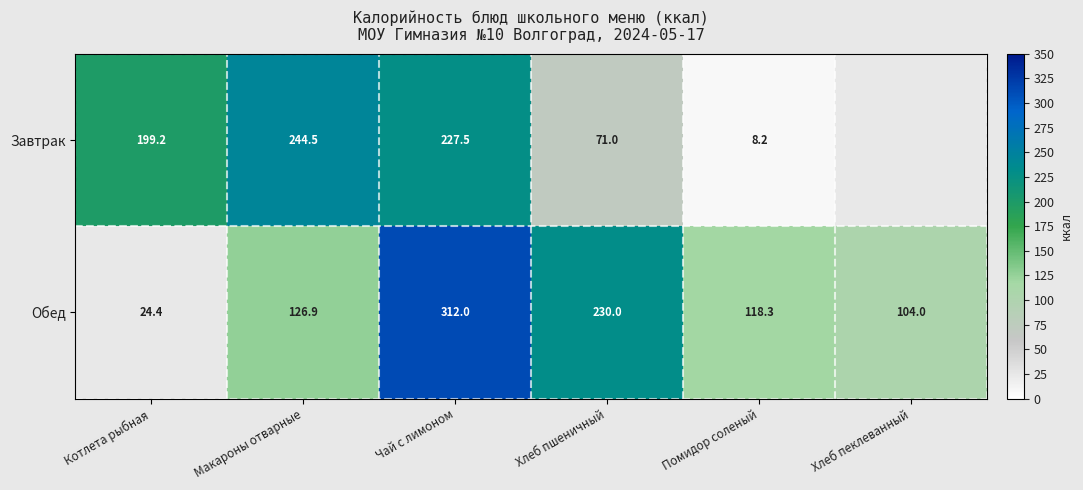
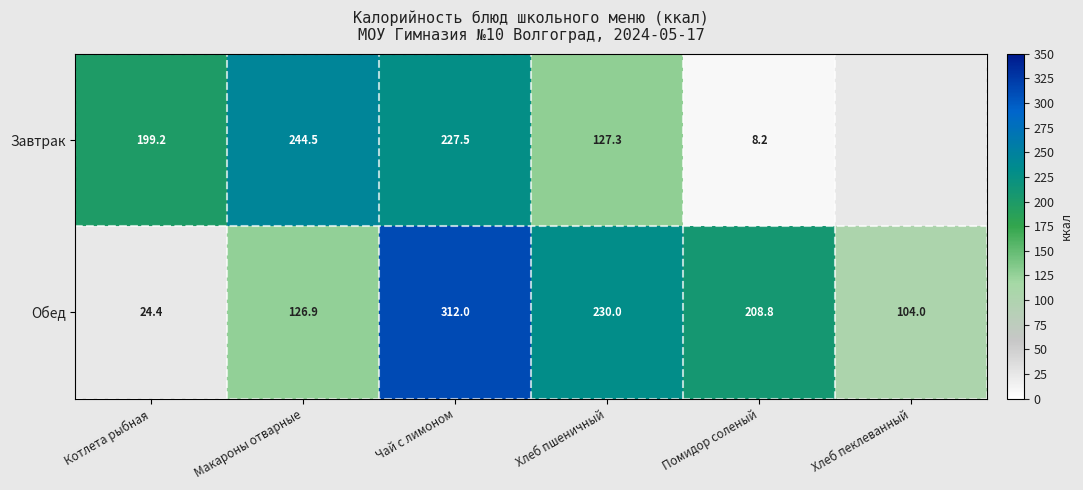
  {
    "Завтрак": {
      "Котлета рыбная": 199.2,
      "Макароны отварные": 244.5,
      "Чай с лимоном": 227.5,
-     "Хлеб пшеничный": 71.0,
+     "Хлеб пшеничный": 127.3,
      "Помидор соленый": 8.2
    },
    "Обед": {
      "Котлета рыбная": 24.4,
      "Макароны отварные": 126.9,
      "Чай с лимоном": 312.0,
      "Хлеб пшеничный": 230.0,
-     "Помидор соленый": 118.3,
+     "Помидор соленый": 208.8,
      "Хлеб пеклеванный": 104.0
    }
  }
